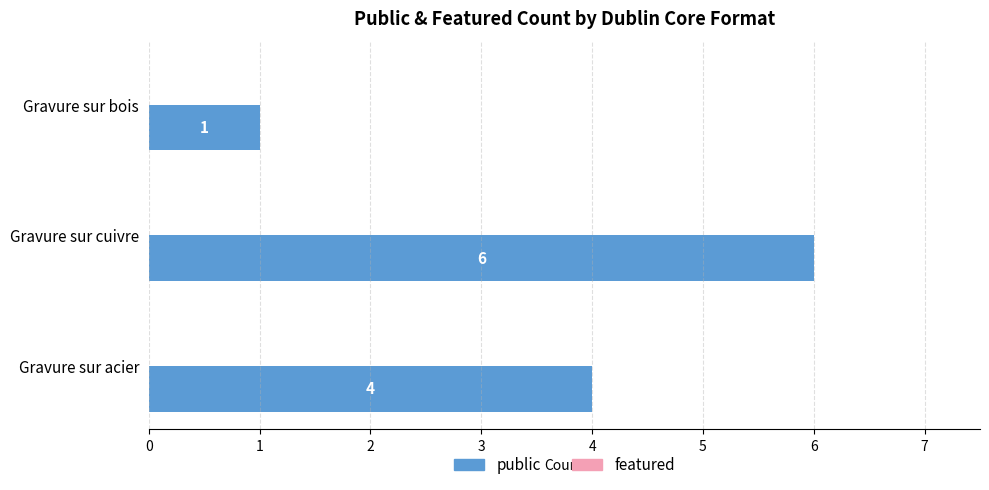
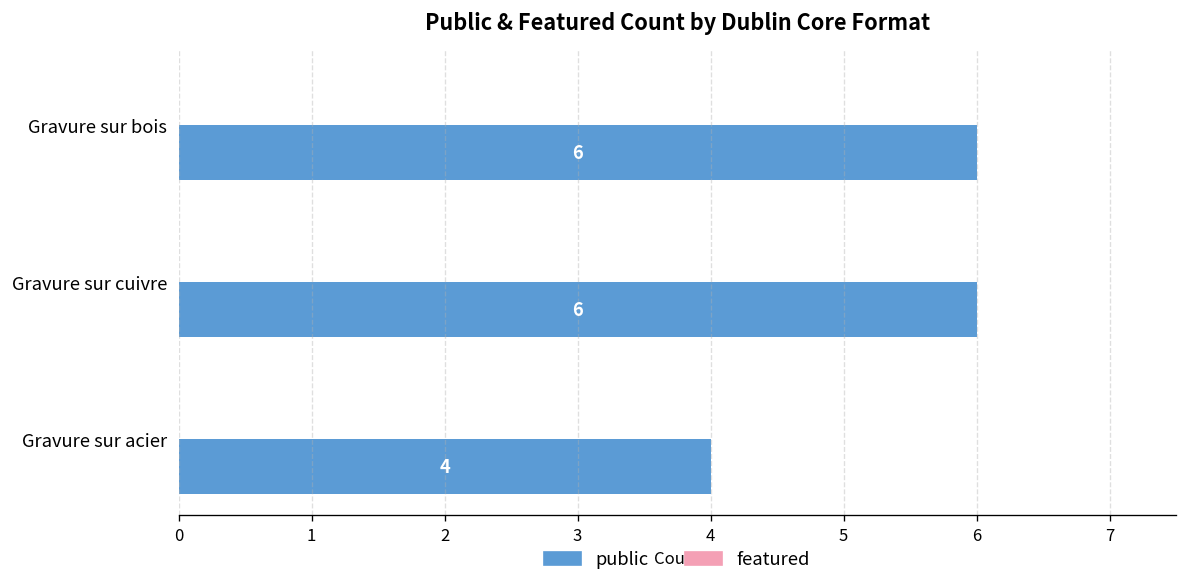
  {
    "public": {
-     "Gravure sur bois": 1,
+     "Gravure sur bois": 6,
      "Gravure sur cuivre": 6,
      "Gravure sur acier": 4
    },
    "featured": {
      "Gravure sur bois": 0.00,
      "Gravure sur cuivre": 0.00,
      "Gravure sur acier": 0.00
    }
  }
